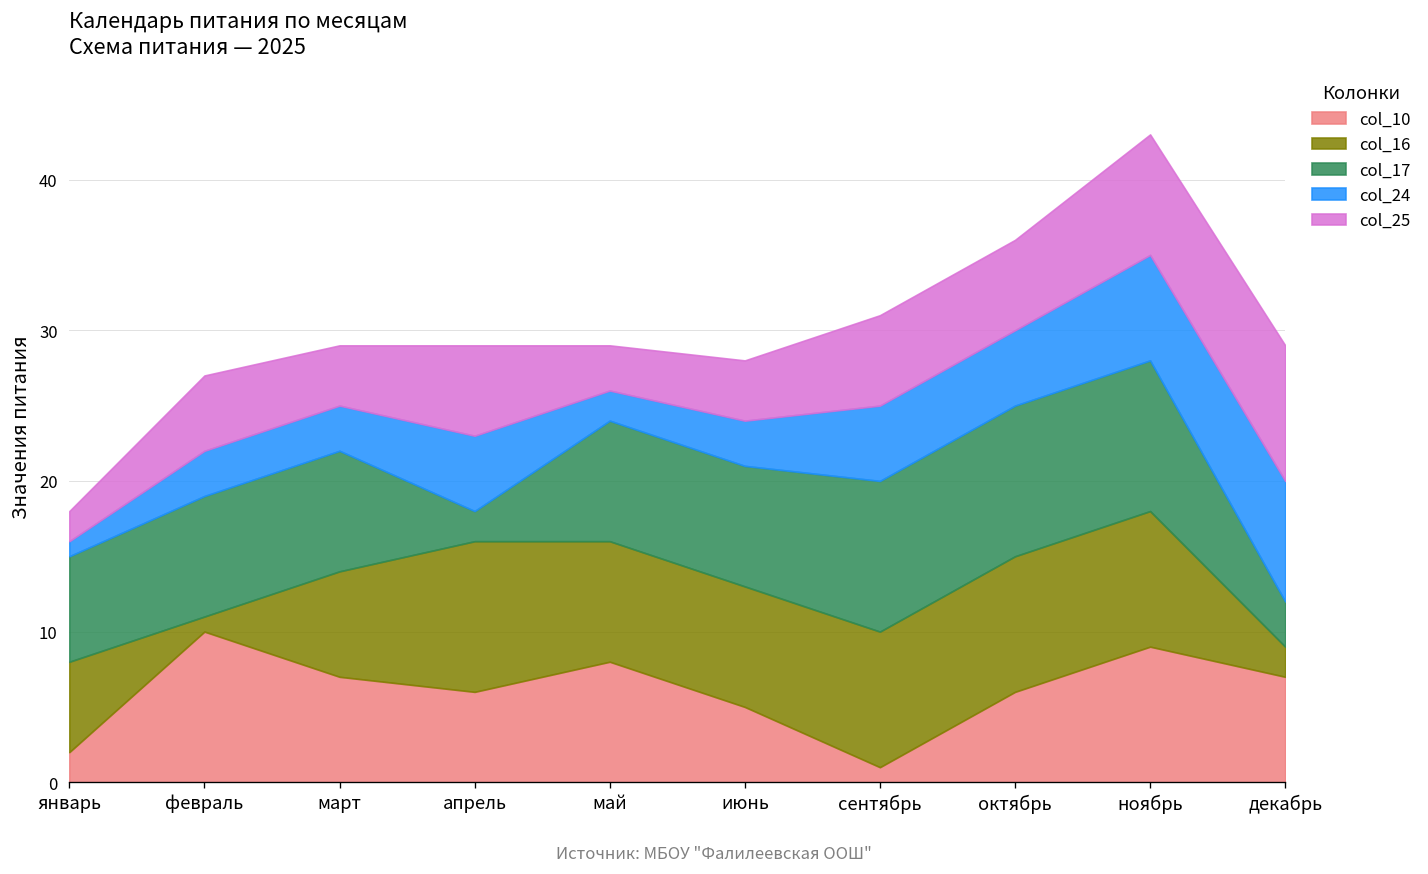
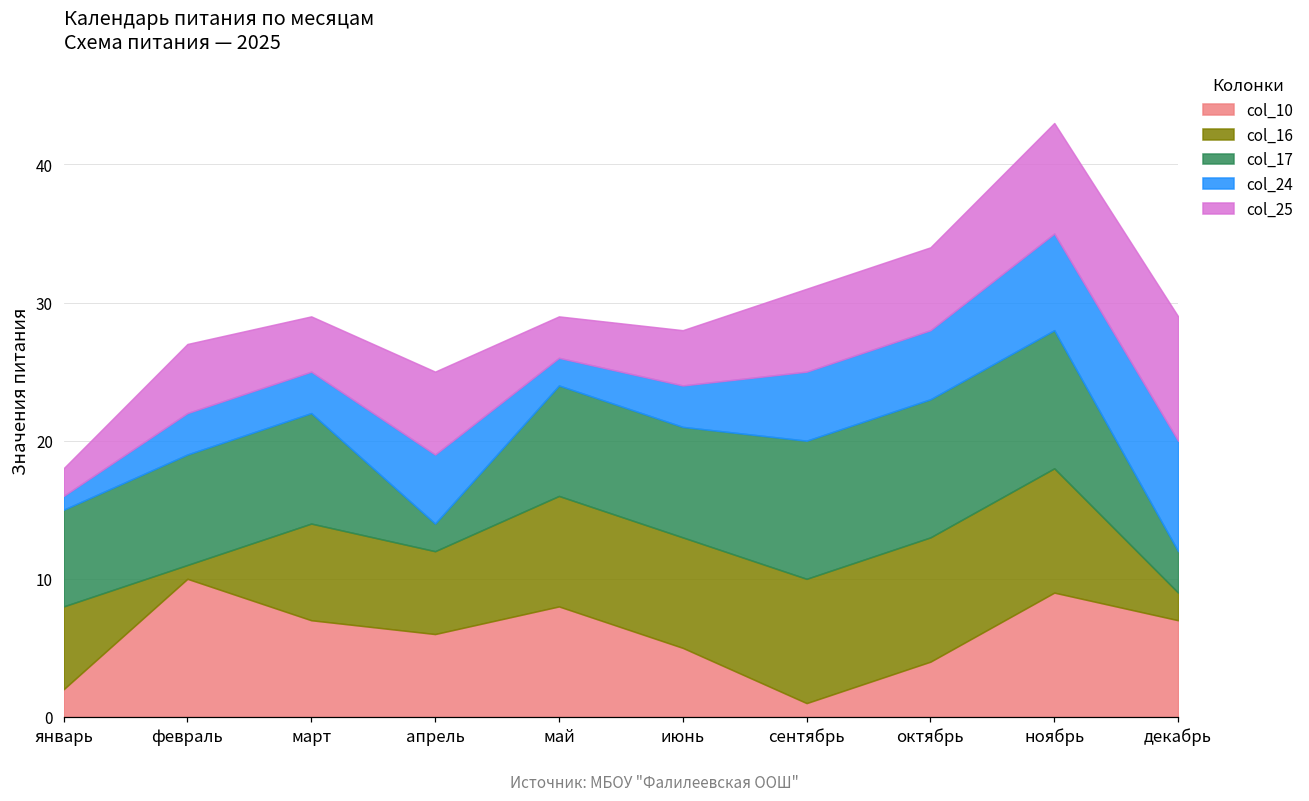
  {
    "col_10": {
      "январь": 2,
      "февраль": 10,
      "март": 7,
      "апрель": 6,
      "май": 8,
      "июнь": 5,
      "сентябрь": 1,
-     "октябрь": 6,
+     "октябрь": 4,
      "ноябрь": 9,
      "декабрь": 7
    },
    "col_16": {
      "январь": 6,
      "февраль": 1,
      "март": 7,
-     "апрель": 10,
+     "апрель": 6,
      "май": 8,
      "июнь": 8,
      "сентябрь": 9,
      "октябрь": 9,
      "ноябрь": 9,
      "декабрь": 2
    },
    "col_17": {
      "январь": 7,
      "февраль": 8,
      "март": 8,
      "апрель": 2,
      "май": 8,
      "июнь": 8,
      "сентябрь": 10,
      "октябрь": 10,
      "ноябрь": 10,
      "декабрь": 3
    },
    "col_24": {
      "январь": 1,
      "февраль": 3,
      "март": 3,
      "апрель": 5,
      "май": 2,
      "июнь": 3,
      "сентябрь": 5,
      "октябрь": 5,
      "ноябрь": 7,
      "декабрь": 8
    },
    "col_25": {
      "январь": 2,
      "февраль": 5,
      "март": 4,
      "апрель": 6,
      "май": 3,
      "июнь": 4,
      "сентябрь": 6,
      "октябрь": 6,
      "ноябрь": 8,
      "декабрь": 9
    }
  }
